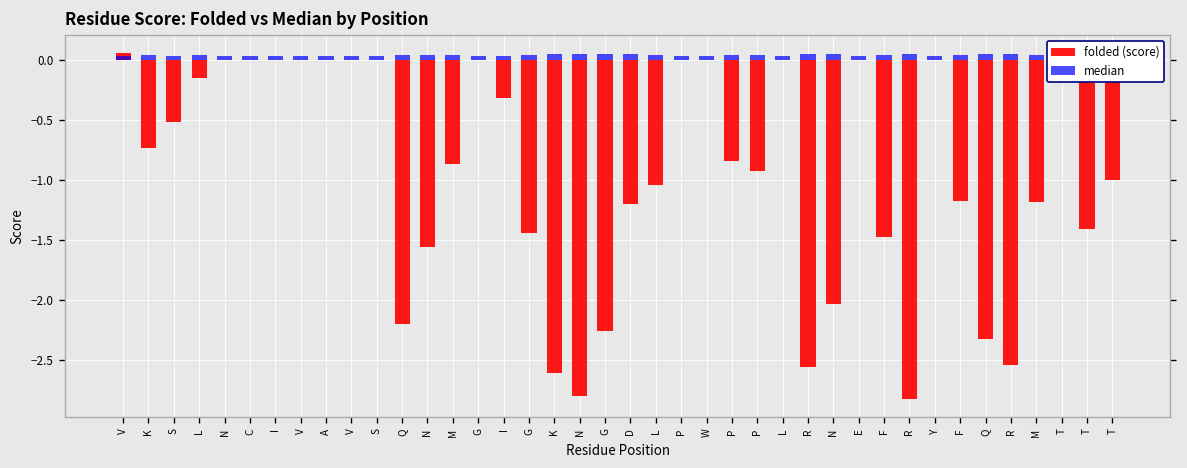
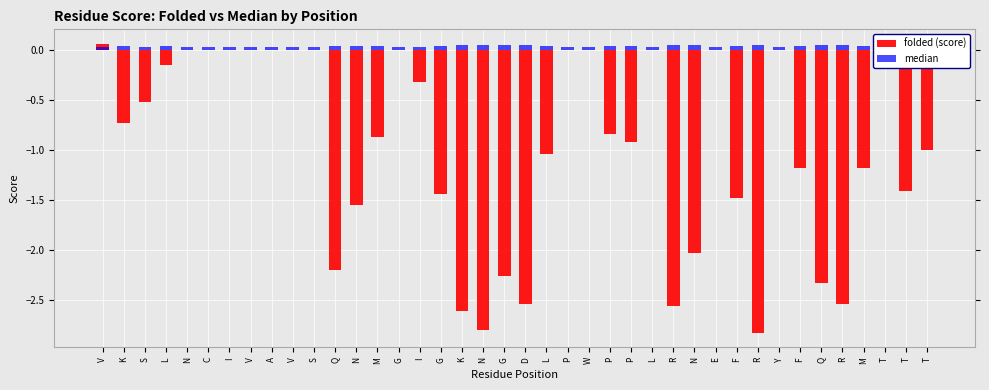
  {
    "folded (score)": {
      "C": 0.0,
      "A": 0.0,
-     "D": -1.2,
+     "D": -2.5,
      "W": 0.0,
      "E": 0.0,
      "Y": 0.0
    },
    "median": {
      "C": 0.0,
      "A": 0.0,
      "D": 0.1,
      "W": 0.0,
      "E": 0.0,
      "Y": 0.0
    }
  }
